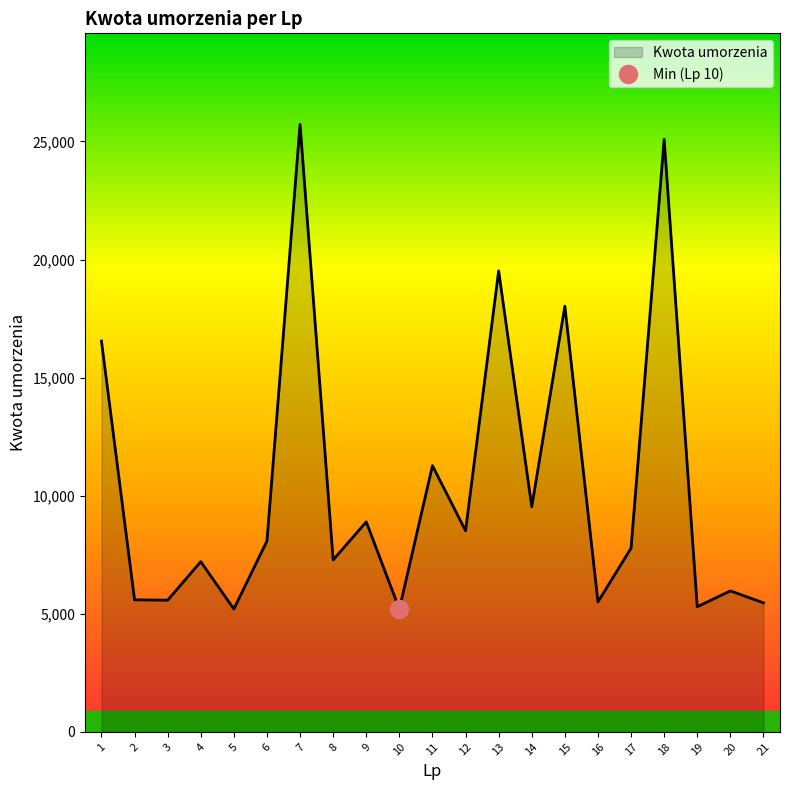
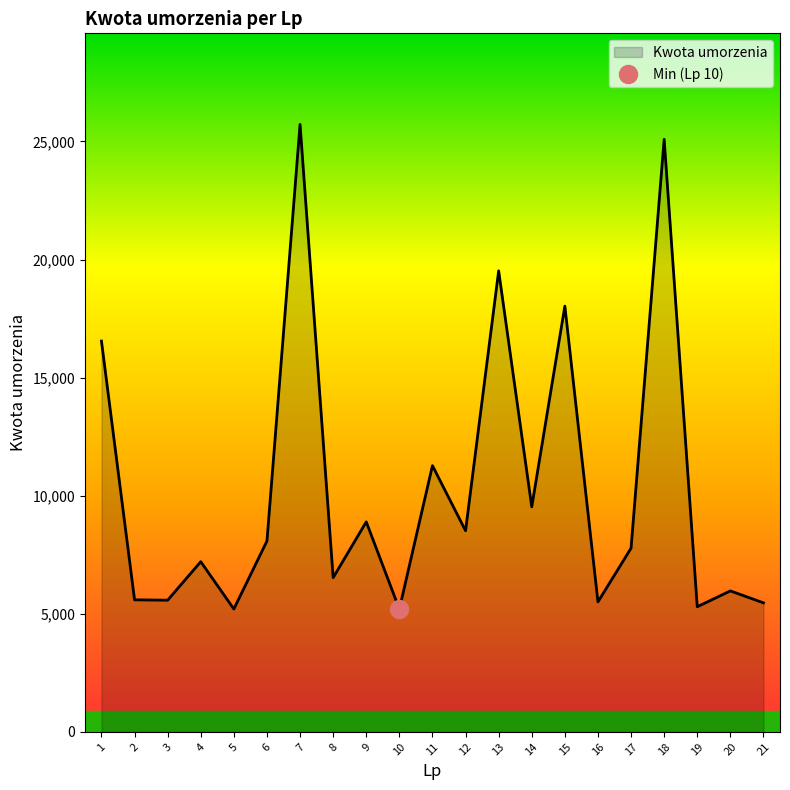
  {
    "Kwota umorzenia": {
      "1": "16,500",
      "2": "5,600",
      "3": "5,600",
      "4": "7,200",
      "5": "5,200",
      "6": "8,100",
      "7": "25,700",
-     "8": "7,300",
+     "8": "6,500",
      "9": "8,900",
      "11": "11,300",
      "12": "8,500",
      "13": "19,500",
      "14": "9,500",
      "15": "18,000",
      "16": "5,500",
      "17": "7,800",
      "18": "25,100",
      "19": "5,300",
      "20": "6,000",
      "21": "5,500"
    }
  }
